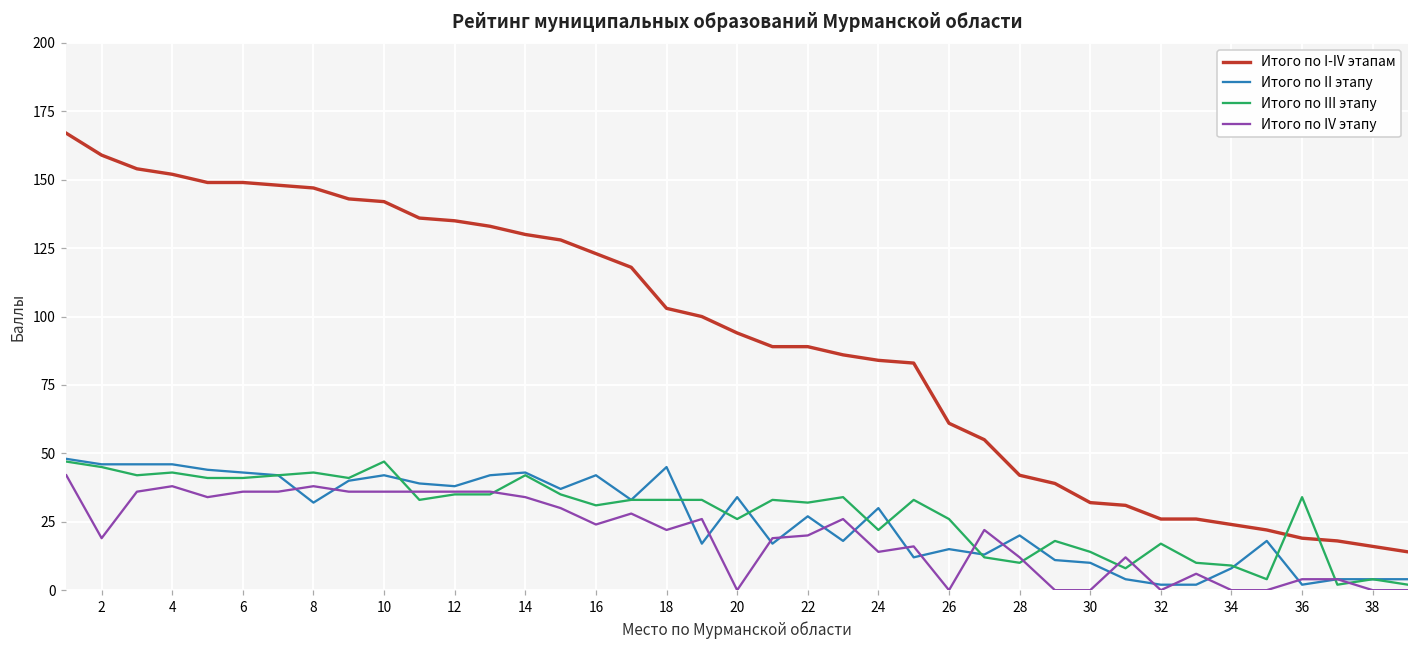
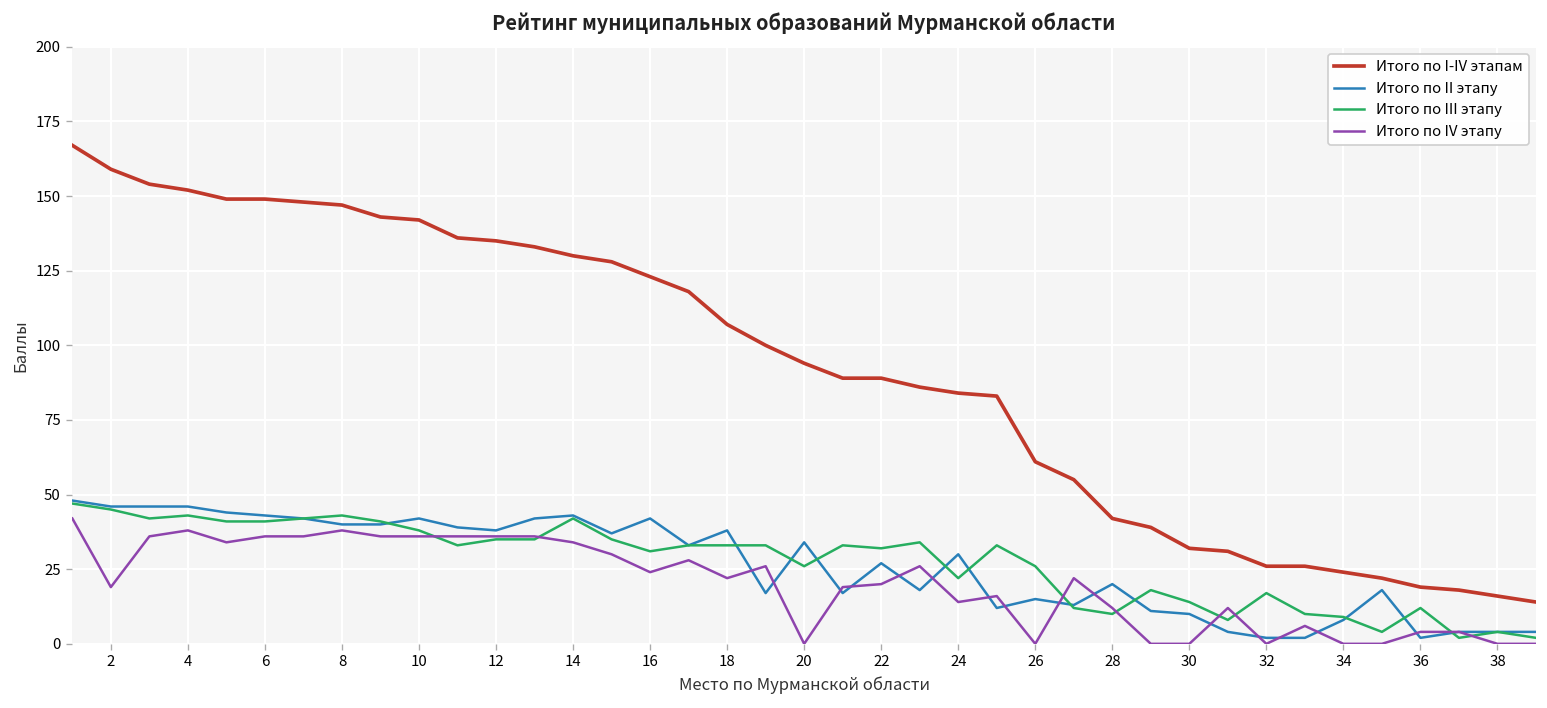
  {
    "Итого по I-IV этапам": {
      "2": 159,
      "4": 152,
      "6": 149,
      "8": 147,
      "10": 142,
      "12": 135,
      "14": 130,
      "16": 123,
-     "18": 103,
+     "18": 107,
      "20": 94,
      "22": 89,
      "24": 84,
      "26": 61,
      "28": 42,
      "30": 32,
      "32": 26,
      "34": 24,
      "36": 19,
      "38": 16
    },
    "Итого по II этапу": {
      "4": 46,
      "6": 43,
-     "8": 32,
+     "8": 40,
      "10": 42,
      "12": 38,
      "16": 42,
-     "18": 45,
+     "18": 38,
      "20": 34,
      "22": 27,
      "24": 30,
      "26": 15,
      "28": 20,
      "30": 10,
      "32": 2,
      "36": 2
    },
    "Итого по III этапу": {
      "4": 43,
      "6": 41,
      "8": 43,
-     "10": 47,
+     "10": 38,
      "16": 31,
      "18": 33,
      "20": 26,
      "22": 32,
      "24": 22,
      "26": 26,
      "28": 10,
      "30": 14,
      "32": 17,
-     "36": 34
+     "36": 12
    },
    "Итого по IV этапу": {
      "2": 19,
      "4": 38,
      "6": 36,
      "8": 38,
      "10": 36,
      "14": 34,
      "16": 24,
      "18": 22,
      "20": 0,
      "22": 20,
      "24": 14,
      "26": 0,
      "28": 12,
      "30": 0,
      "32": 0,
      "34": 0,
      "36": 4,
      "38": 0
    }
  }
